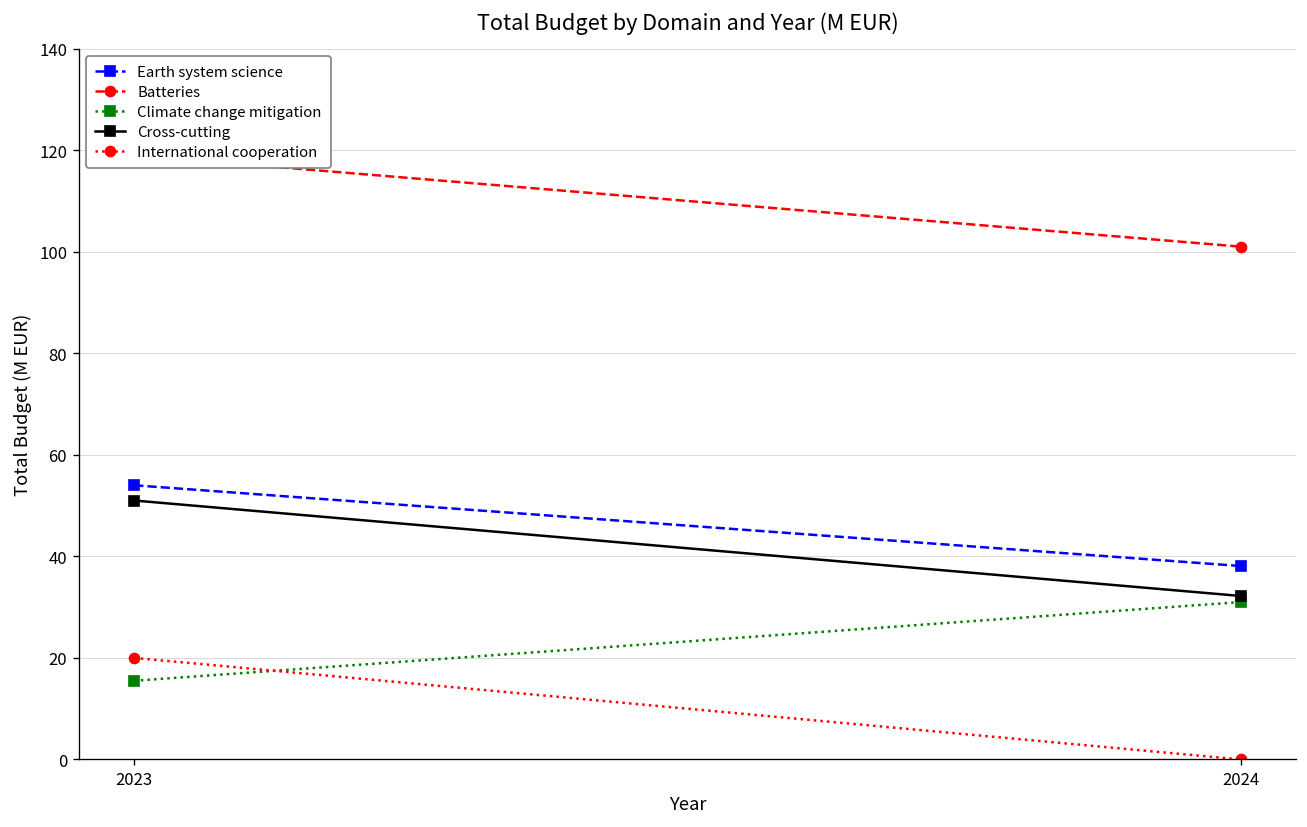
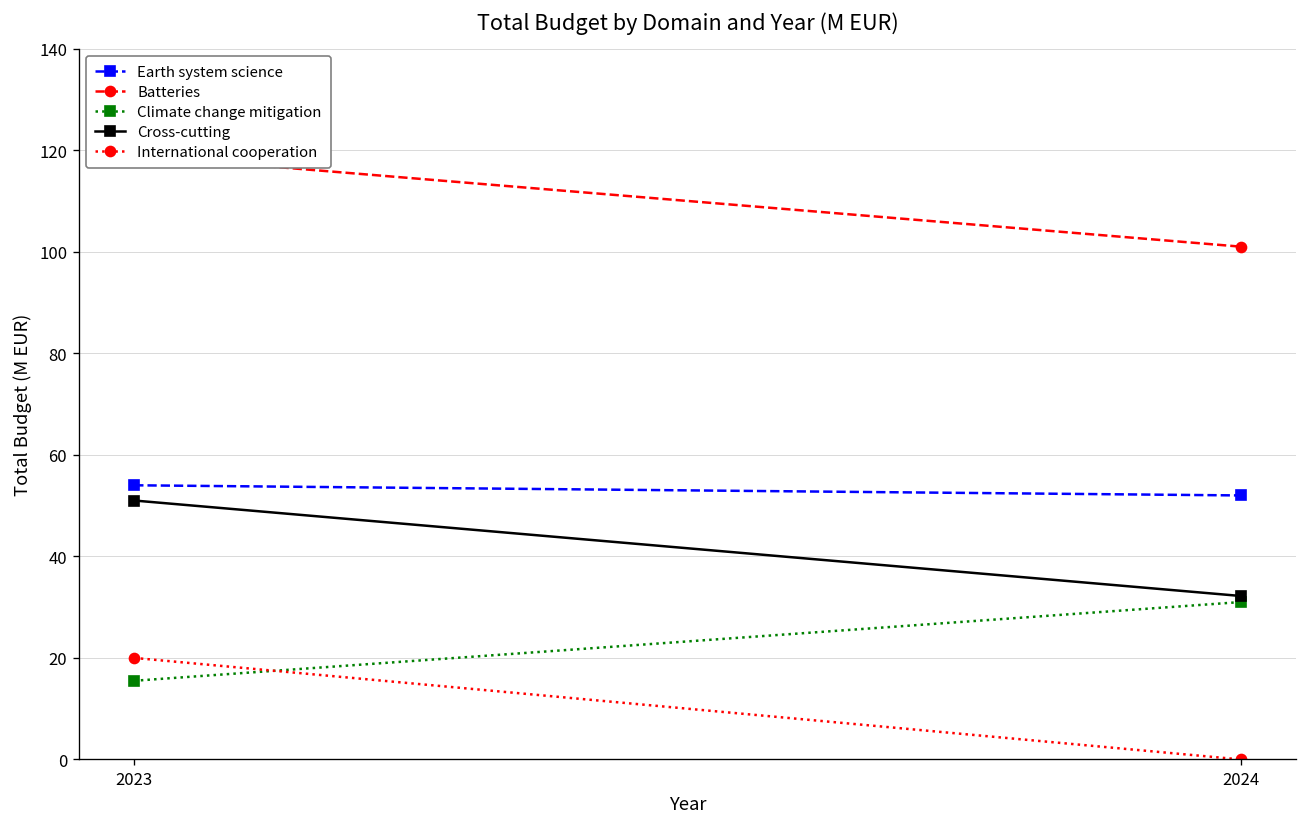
  {
    "Earth system science": {
      "2023": 54,
-     "2024": 38
+     "2024": 52
    },
    "Climate change mitigation": {
      "2023": 16,
      "2024": 31
    },
    "Cross-cutting": {
      "2023": 51,
      "2024": 32
    }
  }
